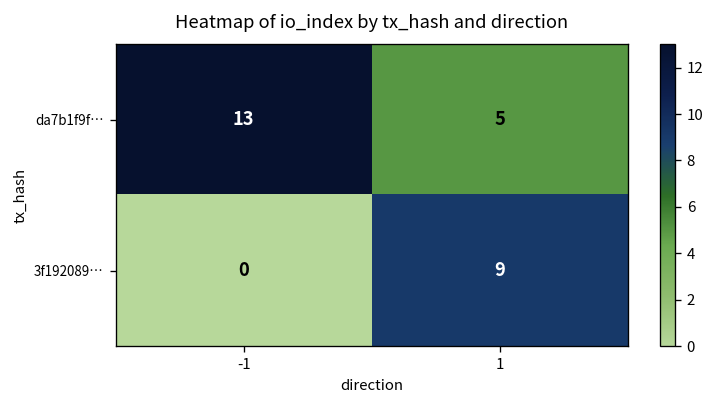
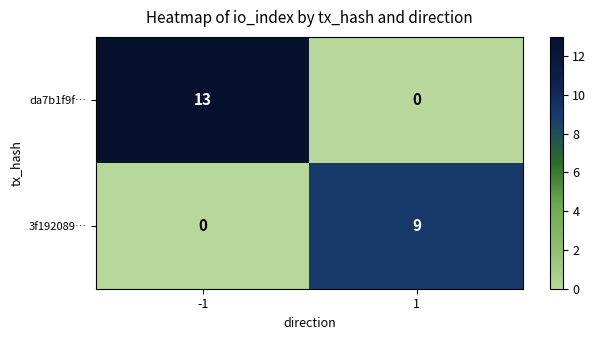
  {
    "da7b1f9f…": {
      "-1": 13,
-     "1": 5
+     "1": 0
    },
    "3f192089…": {
      "-1": 0,
      "1": 9
    }
  }
